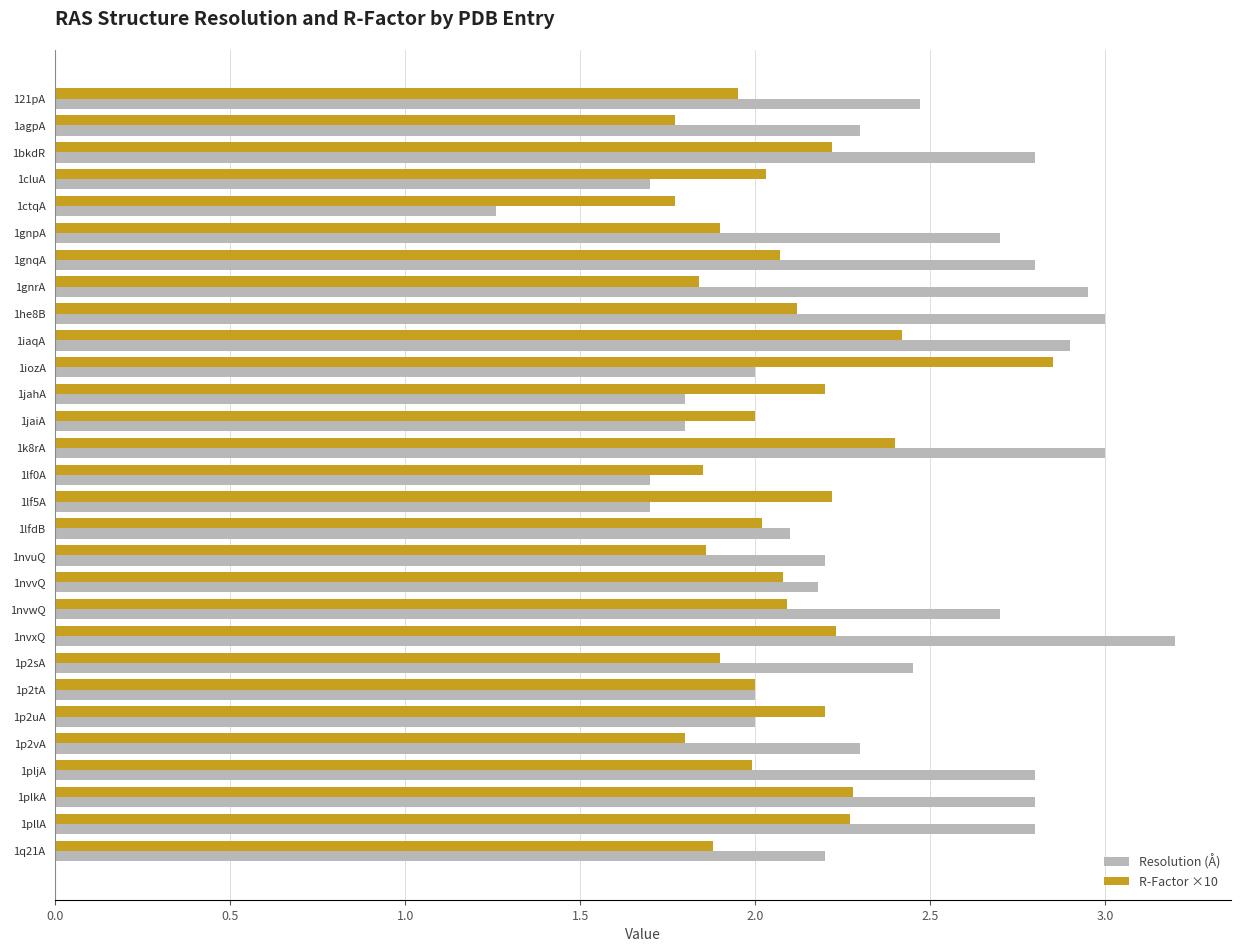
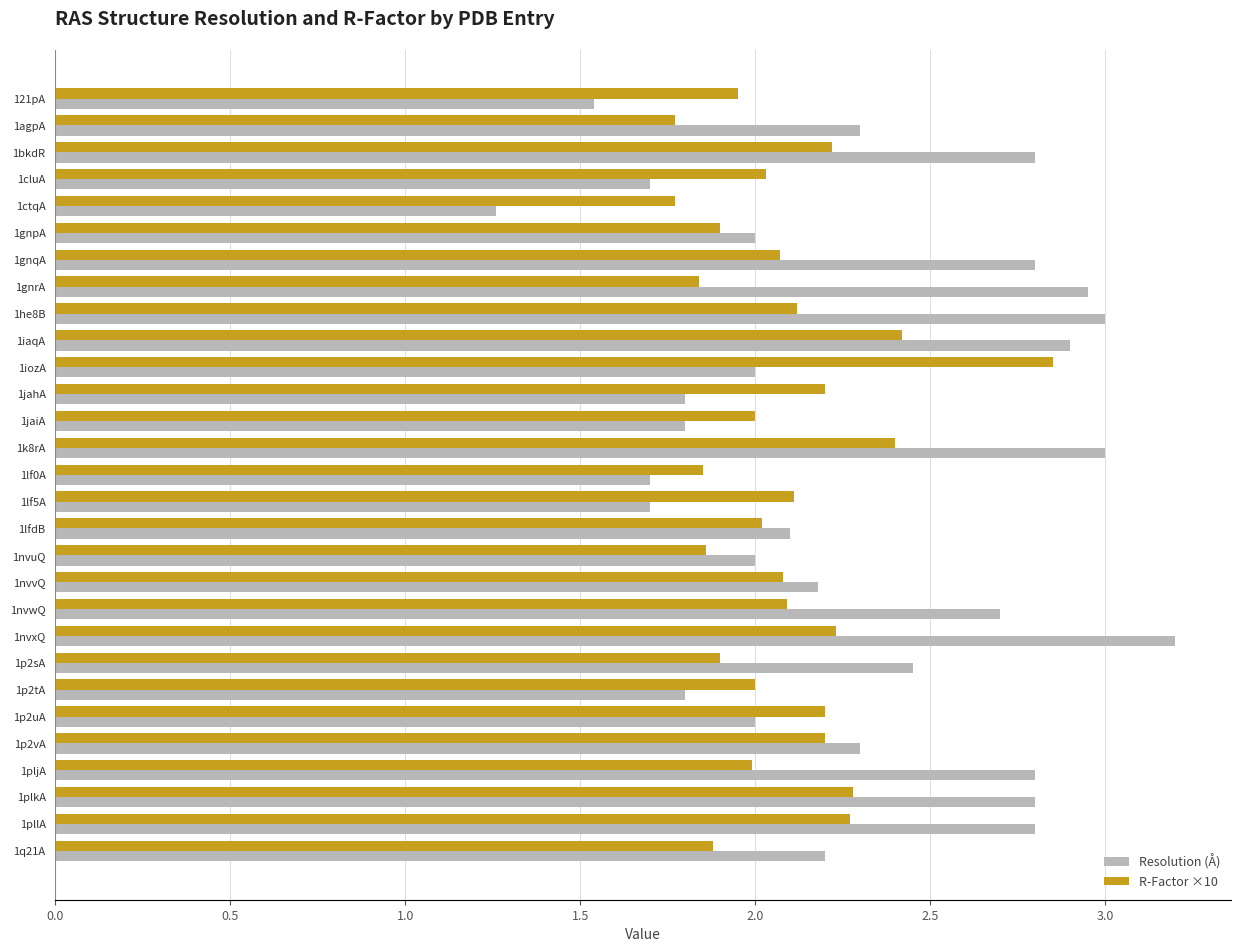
  {
    "Resolution (Å)": {
-     "121pA": 2.47,
+     "121pA": 1.54,
      "1agpA": 2.30,
      "1bkdR": 2.80,
      "1cluA": 1.70,
      "1ctqA": 1.26,
-     "1gnpA": 2.7,
+     "1gnpA": 2.0,
      "1gnqA": 2.80,
      "1gnrA": 2.95,
      "1he8B": 3.00,
      "1iaqA": 2.90,
      "1iozA": 2.00,
      "1jahA": 1.80,
      "1jaiA": 1.80,
      "1k8rA": 3.00,
      "1lf0A": 1.70,
      "1lf5A": 1.70,
      "1lfdB": 2.10,
-     "1nvuQ": 2.2,
+     "1nvuQ": 2.0,
      "1nvvQ": 2.18,
      "1nvwQ": 2.70,
      "1nvxQ": 3.20,
      "1p2sA": 2.45,
-     "1p2tA": 2.0,
+     "1p2tA": 1.8,
      "1p2uA": 2.00,
      "1p2vA": 2.30,
      "1pljA": 2.80,
      "1plkA": 2.80,
      "1pllA": 2.80,
      "1q21A": 2.20
    },
    "R-Factor ×10": {
      "121pA": 1.95,
      "1agpA": 1.77,
      "1bkdR": 2.22,
      "1cluA": 2.03,
      "1ctqA": 1.77,
      "1gnpA": 1.90,
      "1gnqA": 2.07,
      "1gnrA": 1.84,
      "1he8B": 2.12,
      "1iaqA": 2.42,
      "1iozA": 2.85,
      "1jahA": 2.20,
      "1jaiA": 2.00,
      "1k8rA": 2.40,
      "1lf0A": 1.85,
-     "1lf5A": 2.22,
+     "1lf5A": 2.11,
      "1lfdB": 2.02,
      "1nvuQ": 1.86,
      "1nvvQ": 2.08,
      "1nvwQ": 2.09,
      "1nvxQ": 2.23,
      "1p2sA": 1.90,
      "1p2tA": 2.00,
      "1p2uA": 2.20,
-     "1p2vA": 1.80,
+     "1p2vA": 2.20,
      "1pljA": 1.99,
      "1plkA": 2.28,
      "1pllA": 2.27,
      "1q21A": 1.88
    }
  }
